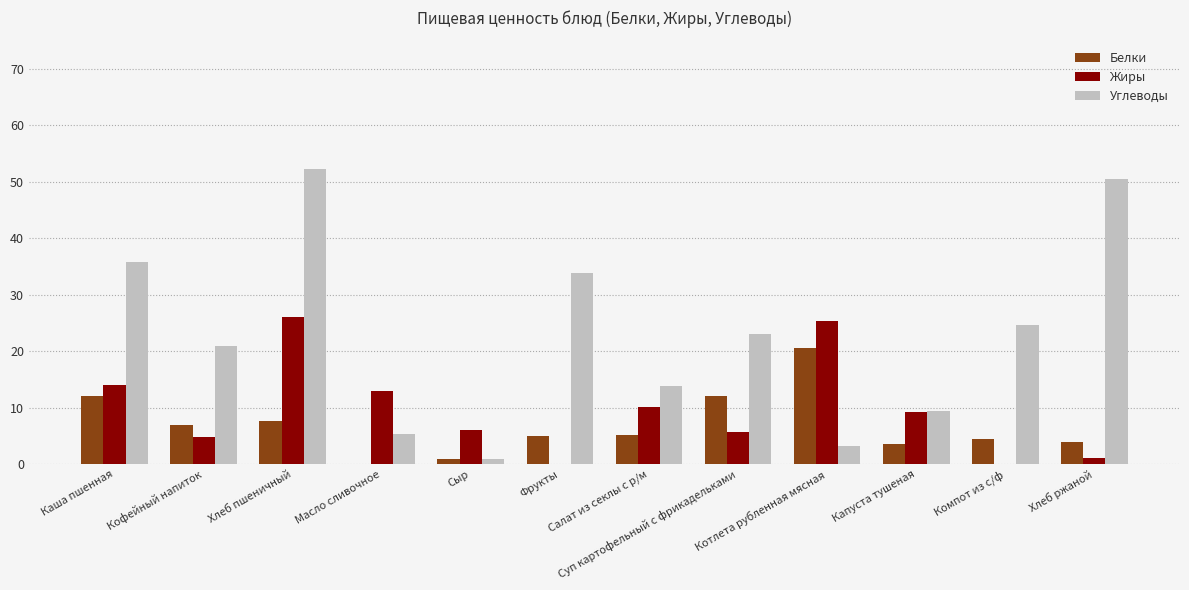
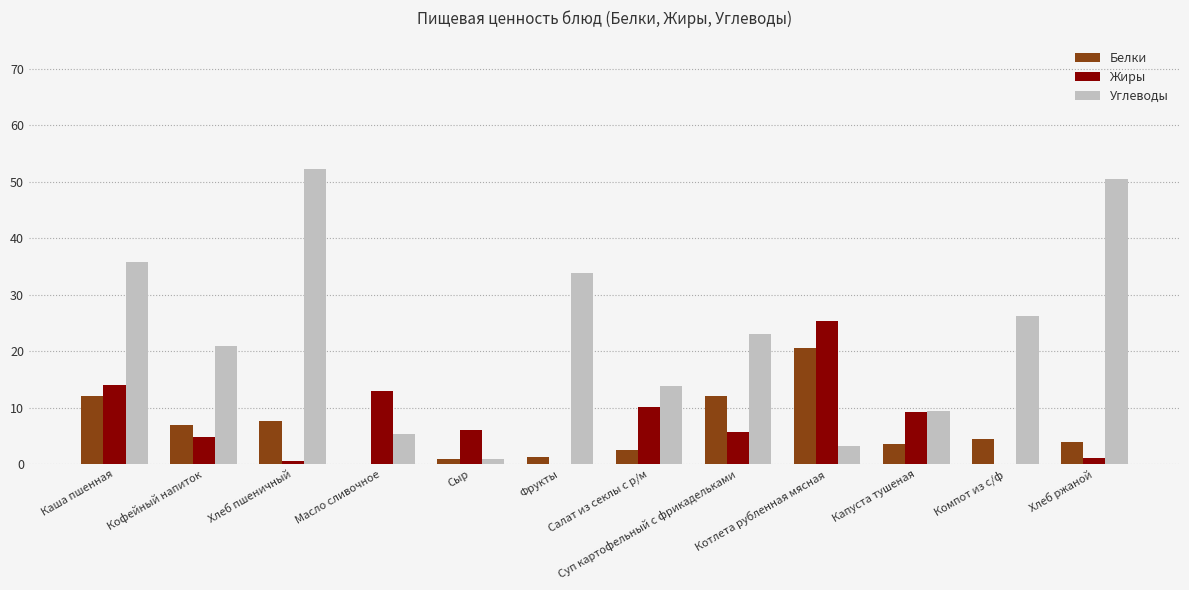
  {
    "Белки": {
      "Каша пшенная": 12,
      "Кофейный напиток": 7,
      "Хлеб пшеничный": 8,
      "Сыр": 1,
-     "Фрукты": 5,
-     "Салат из секлы с р/м": 5,
+     "Фрукты": 1,
+     "Салат из секлы с р/м": 3,
      "Суп картофельный с фрикадельками": 12,
      "Котлета рубленная мясная": 21,
      "Капуста тушеная": 4,
      "Компот из с/ф": 4,
      "Хлеб ржаной": 4
    },
    "Жиры": {
      "Каша пшенная": 14,
      "Кофейный напиток": 5,
-     "Хлеб пшеничный": 26,
+     "Хлеб пшеничный": 1,
      "Масло сливочное": 13,
      "Сыр": 6,
      "Фрукты": 0,
      "Салат из секлы с р/м": 10,
      "Суп картофельный с фрикадельками": 6,
      "Котлета рубленная мясная": 25,
      "Капуста тушеная": 9,
      "Компот из с/ф": 0,
      "Хлеб ржаной": 1
    },
    "Углеводы": {
      "Каша пшенная": 36,
      "Кофейный напиток": 21,
      "Хлеб пшеничный": 52,
      "Масло сливочное": 5,
      "Сыр": 1,
      "Фрукты": 34,
      "Салат из секлы с р/м": 14,
      "Суп картофельный с фрикадельками": 23,
      "Котлета рубленная мясная": 3,
      "Капуста тушеная": 9,
-     "Компот из с/ф": 25,
+     "Компот из с/ф": 26,
      "Хлеб ржаной": 51
    }
  }
